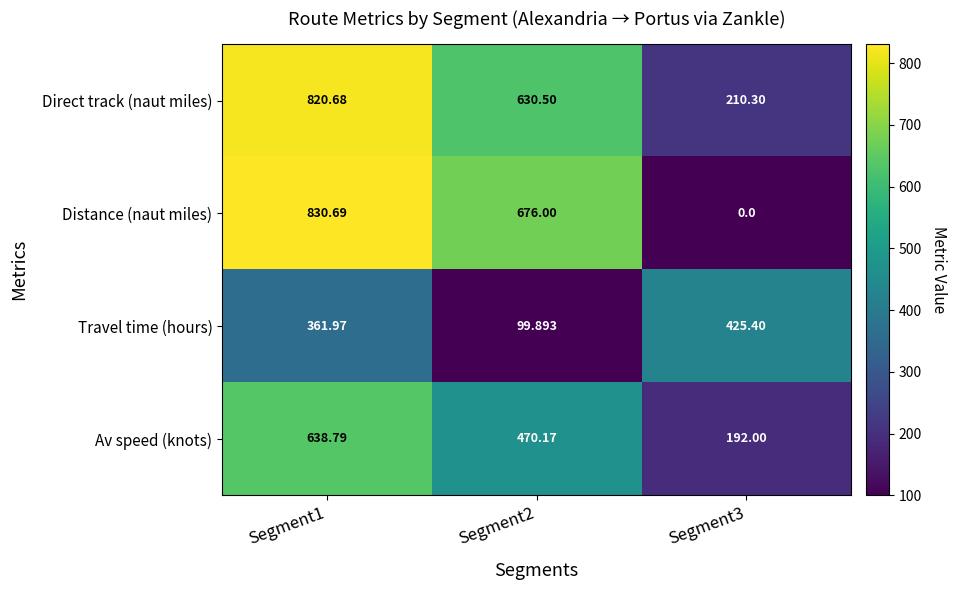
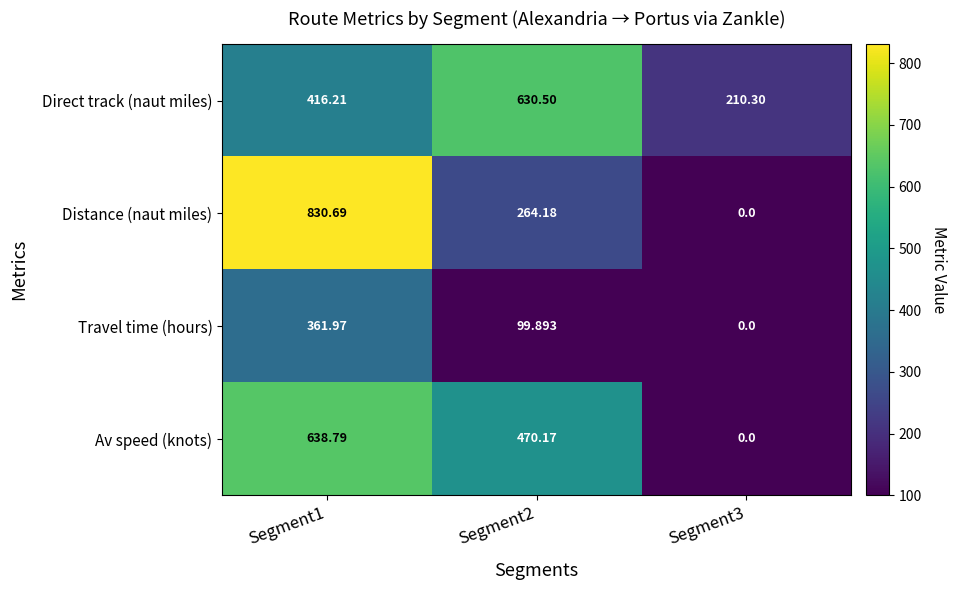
  {
    "Direct track (naut miles)": {
-     "Segment1": 820.68,
+     "Segment1": 416.21,
      "Segment2": 630.50,
      "Segment3": 210.30
    },
    "Distance (naut miles)": {
      "Segment1": 830.69,
-     "Segment2": 676.00,
+     "Segment2": 264.18,
      "Segment3": 0.0
    },
    "Travel time (hours)": {
      "Segment1": 361.97,
      "Segment2": 99.893,
-     "Segment3": 425.40
+     "Segment3": 0.0
    },
    "Av speed (knots)": {
      "Segment1": 638.79,
      "Segment2": 470.17,
-     "Segment3": 192.00
+     "Segment3": 0.0
    }
  }
